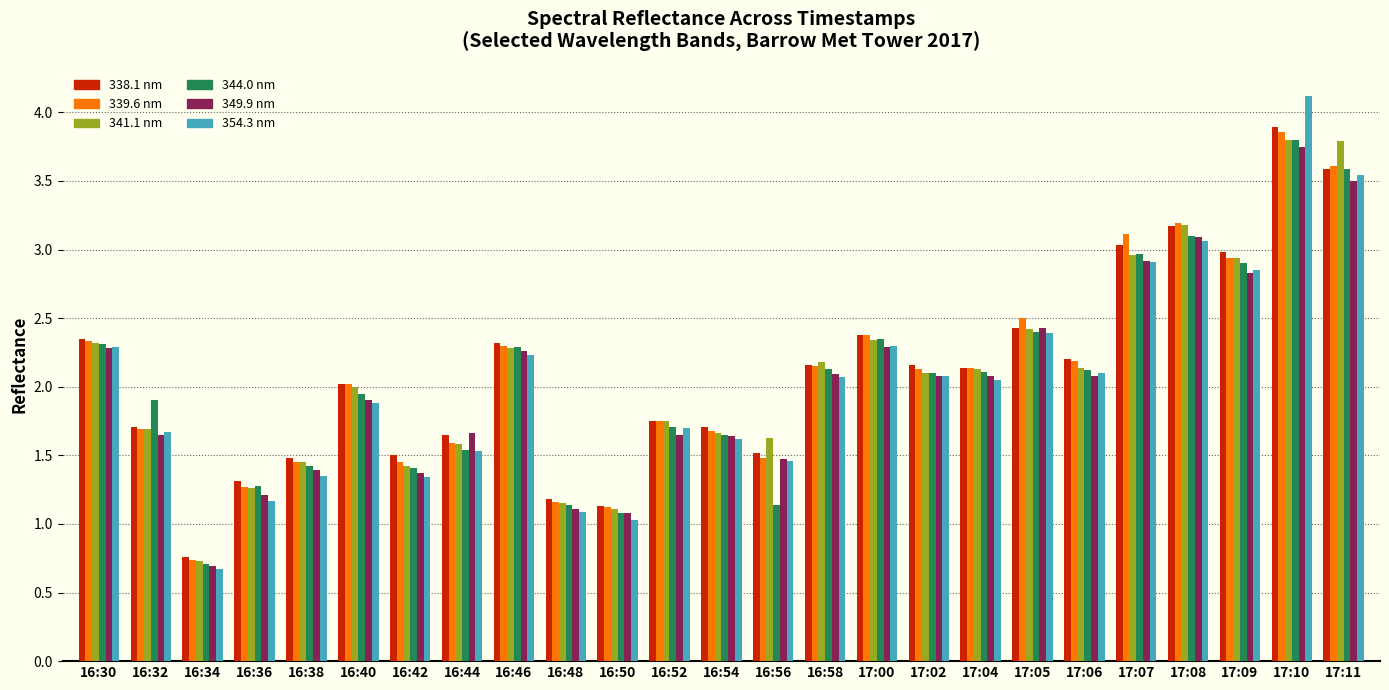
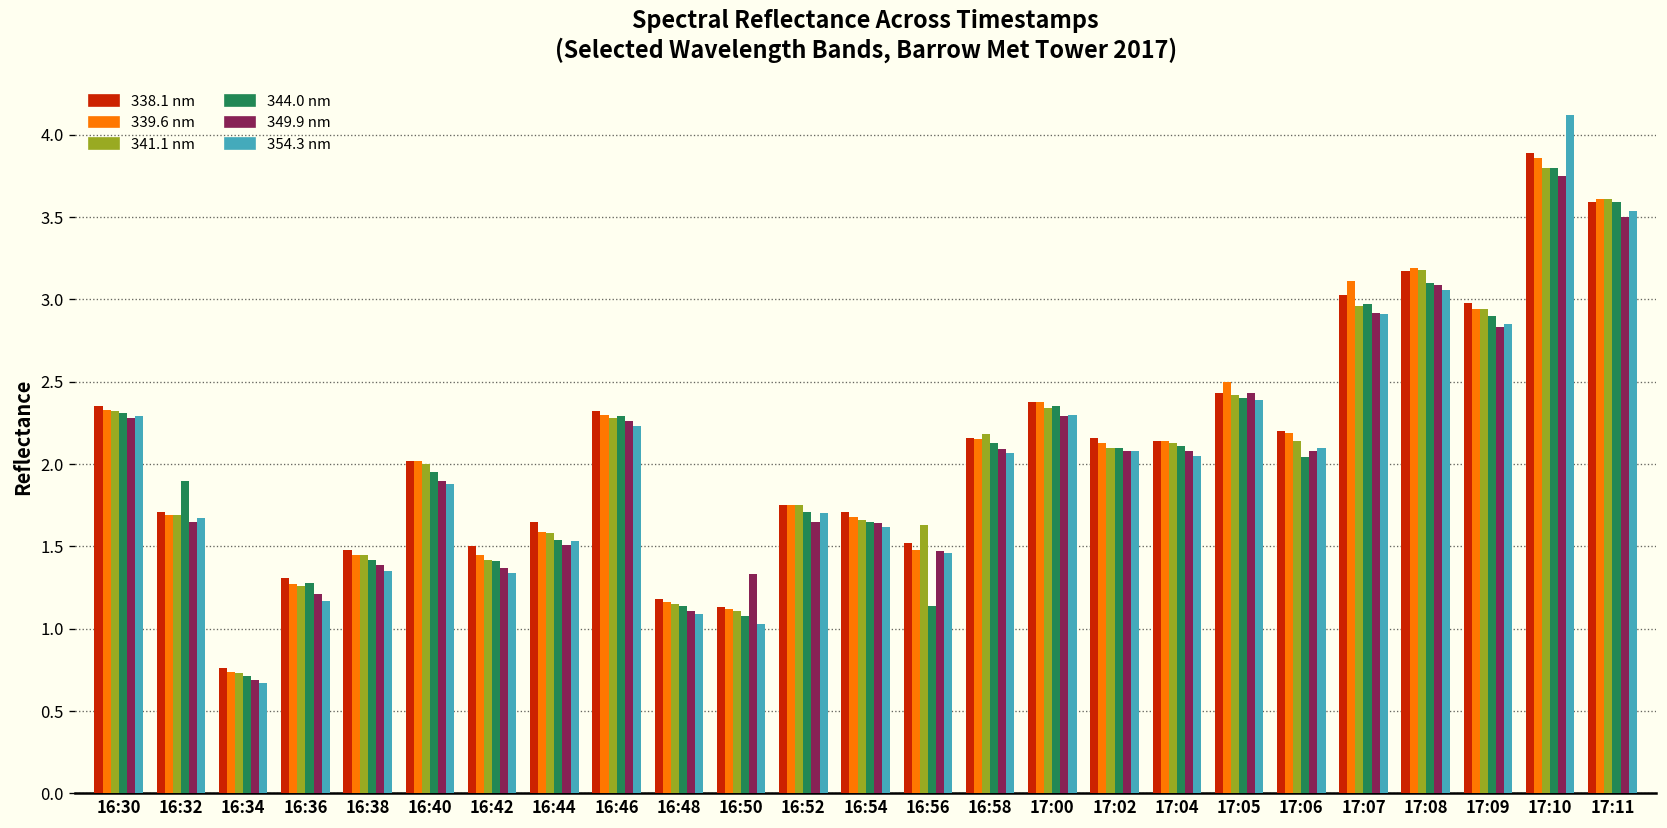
  {
    "338.1 nm": {
      "16:30": 2.35,
      "16:32": 1.71,
      "16:34": 0.76,
      "16:36": 1.31,
      "16:38": 1.48,
      "16:40": 2.02,
      "16:42": 1.50,
      "16:44": 1.65,
      "16:46": 2.32,
      "16:48": 1.18,
      "16:50": 1.13,
      "16:52": 1.75,
      "16:54": 1.71,
      "16:56": 1.52,
      "16:58": 2.16,
      "17:00": 2.38,
      "17:02": 2.16,
      "17:04": 2.14,
      "17:05": 2.43,
      "17:06": 2.20,
      "17:07": 3.03,
      "17:08": 3.17,
      "17:09": 2.98,
      "17:10": 3.89,
      "17:11": 3.59
    },
    "339.6 nm": {
      "16:30": 2.33,
      "16:32": 1.69,
      "16:34": 0.74,
      "16:36": 1.27,
      "16:38": 1.45,
      "16:40": 2.02,
      "16:42": 1.45,
      "16:44": 1.59,
      "16:46": 2.30,
      "16:48": 1.16,
      "16:50": 1.12,
      "16:52": 1.75,
      "16:54": 1.68,
      "16:56": 1.48,
      "16:58": 2.15,
      "17:00": 2.38,
      "17:02": 2.13,
      "17:04": 2.14,
      "17:05": 2.50,
      "17:06": 2.19,
      "17:07": 3.11,
      "17:08": 3.19,
      "17:09": 2.94,
      "17:10": 3.86,
      "17:11": 3.61
    },
    "341.1 nm": {
      "16:30": 2.32,
      "16:32": 1.69,
      "16:34": 0.73,
      "16:36": 1.26,
      "16:38": 1.45,
      "16:40": 2.00,
      "16:42": 1.42,
      "16:44": 1.58,
      "16:46": 2.28,
      "16:48": 1.15,
      "16:50": 1.11,
      "16:52": 1.75,
      "16:54": 1.66,
      "16:56": 1.63,
      "16:58": 2.18,
      "17:00": 2.34,
      "17:02": 2.10,
      "17:04": 2.13,
      "17:05": 2.42,
      "17:06": 2.14,
      "17:07": 2.96,
      "17:08": 3.18,
      "17:09": 2.94,
      "17:10": 3.80,
-     "17:11": 3.79
+     "17:11": 3.61
    },
    "344.0 nm": {
      "16:30": 2.31,
      "16:32": 1.90,
      "16:34": 0.71,
      "16:36": 1.28,
      "16:38": 1.42,
      "16:40": 1.95,
      "16:42": 1.41,
      "16:44": 1.54,
      "16:46": 2.29,
      "16:48": 1.14,
      "16:50": 1.08,
      "16:52": 1.71,
      "16:54": 1.65,
      "16:56": 1.14,
      "16:58": 2.13,
      "17:00": 2.35,
      "17:02": 2.10,
      "17:04": 2.11,
      "17:05": 2.40,
-     "17:06": 2.12,
+     "17:06": 2.04,
      "17:07": 2.97,
      "17:08": 3.10,
      "17:09": 2.90,
      "17:10": 3.80,
      "17:11": 3.59
    },
    "349.9 nm": {
      "16:30": 2.28,
      "16:32": 1.65,
      "16:34": 0.69,
      "16:36": 1.21,
      "16:38": 1.39,
      "16:40": 1.90,
      "16:42": 1.37,
-     "16:44": 1.66,
+     "16:44": 1.51,
      "16:46": 2.26,
      "16:48": 1.11,
-     "16:50": 1.08,
+     "16:50": 1.33,
      "16:52": 1.65,
      "16:54": 1.64,
      "16:56": 1.47,
      "16:58": 2.09,
      "17:00": 2.29,
      "17:02": 2.08,
      "17:04": 2.08,
      "17:05": 2.43,
      "17:06": 2.08,
      "17:07": 2.92,
      "17:08": 3.09,
      "17:09": 2.83,
      "17:10": 3.75,
      "17:11": 3.50
    },
    "354.3 nm": {
      "16:30": 2.29,
      "16:32": 1.67,
      "16:34": 0.67,
      "16:36": 1.17,
      "16:38": 1.35,
      "16:40": 1.88,
      "16:42": 1.34,
      "16:44": 1.53,
      "16:46": 2.23,
      "16:48": 1.09,
      "16:50": 1.03,
      "16:52": 1.70,
      "16:54": 1.62,
      "16:56": 1.46,
      "16:58": 2.07,
      "17:00": 2.30,
      "17:02": 2.08,
      "17:04": 2.05,
      "17:05": 2.39,
      "17:06": 2.10,
      "17:07": 2.91,
      "17:08": 3.06,
      "17:09": 2.85,
      "17:10": 4.12,
      "17:11": 3.54
    }
  }
